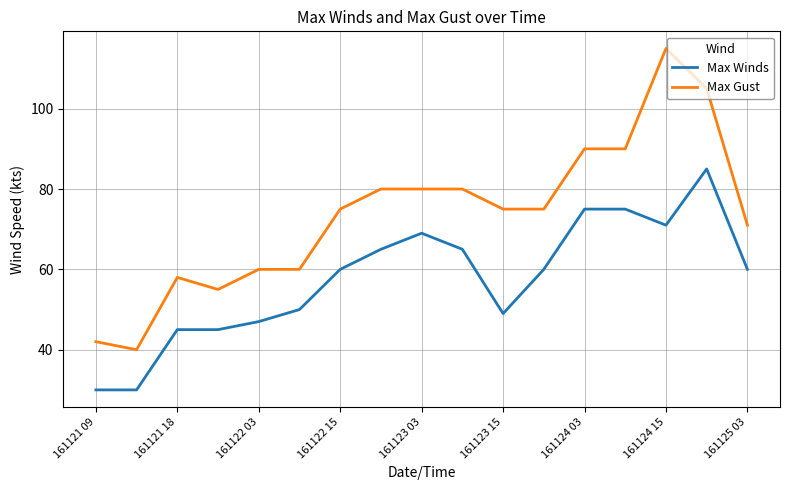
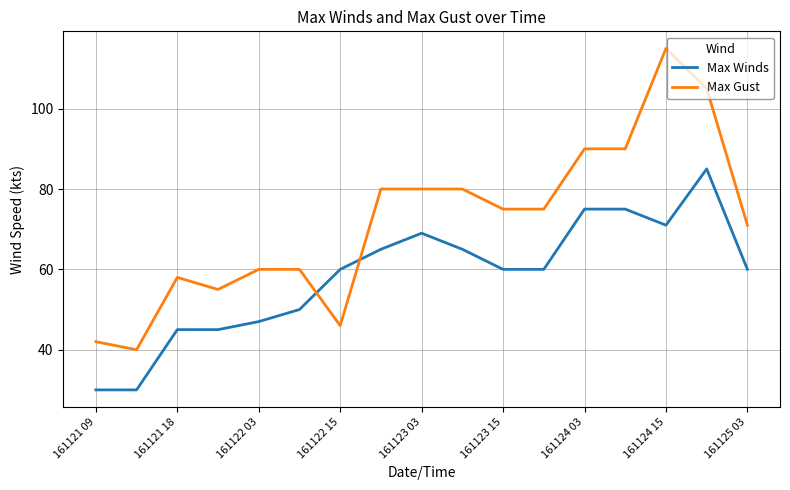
  {
    "Max Winds": {
      "161121 09": 30,
      "161121 18": 45,
      "161122 03": 47,
      "161122 15": 60,
      "161123 03": 69,
-     "161123 15": 49,
+     "161123 15": 60,
      "161124 03": 75,
      "161124 15": 71,
      "161125 03": 60
    },
    "Max Gust": {
      "161121 09": 42,
      "161121 18": 58,
      "161122 03": 60,
-     "161122 15": 75,
+     "161122 15": 46,
      "161123 03": 80,
      "161123 15": 75,
      "161124 03": 90,
      "161124 15": 115,
      "161125 03": 71
    }
  }
